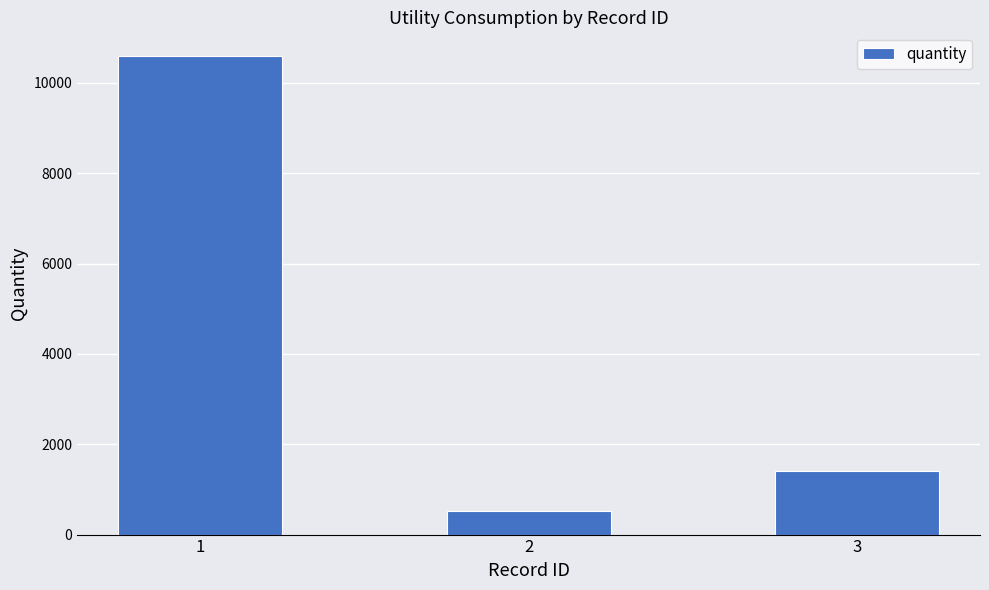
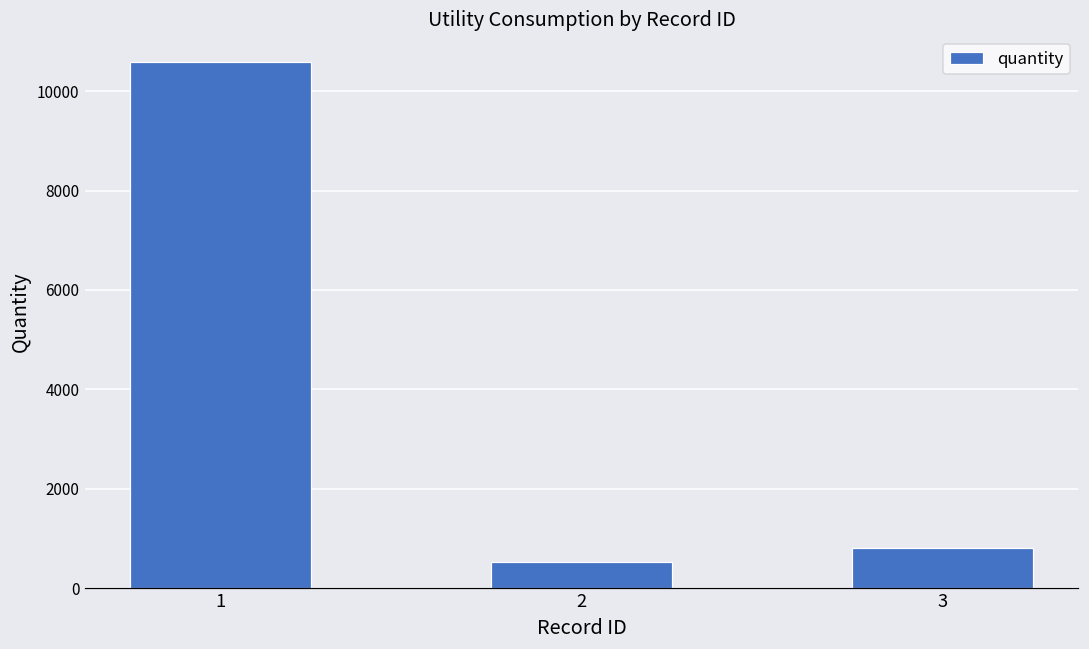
  {
    "1": 10600,
    "2": 500,
-   "3": 1400
+   "3": 800
  }
